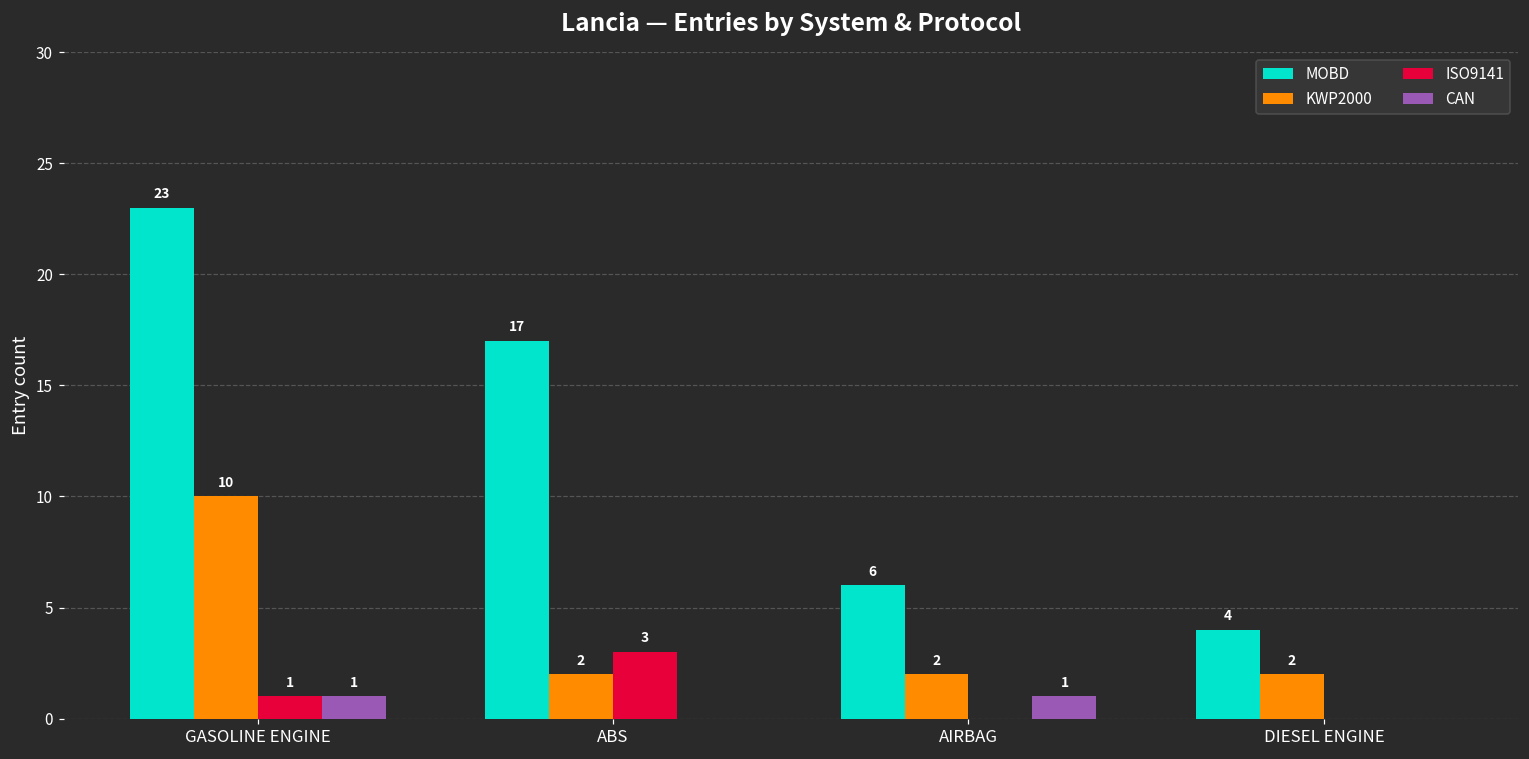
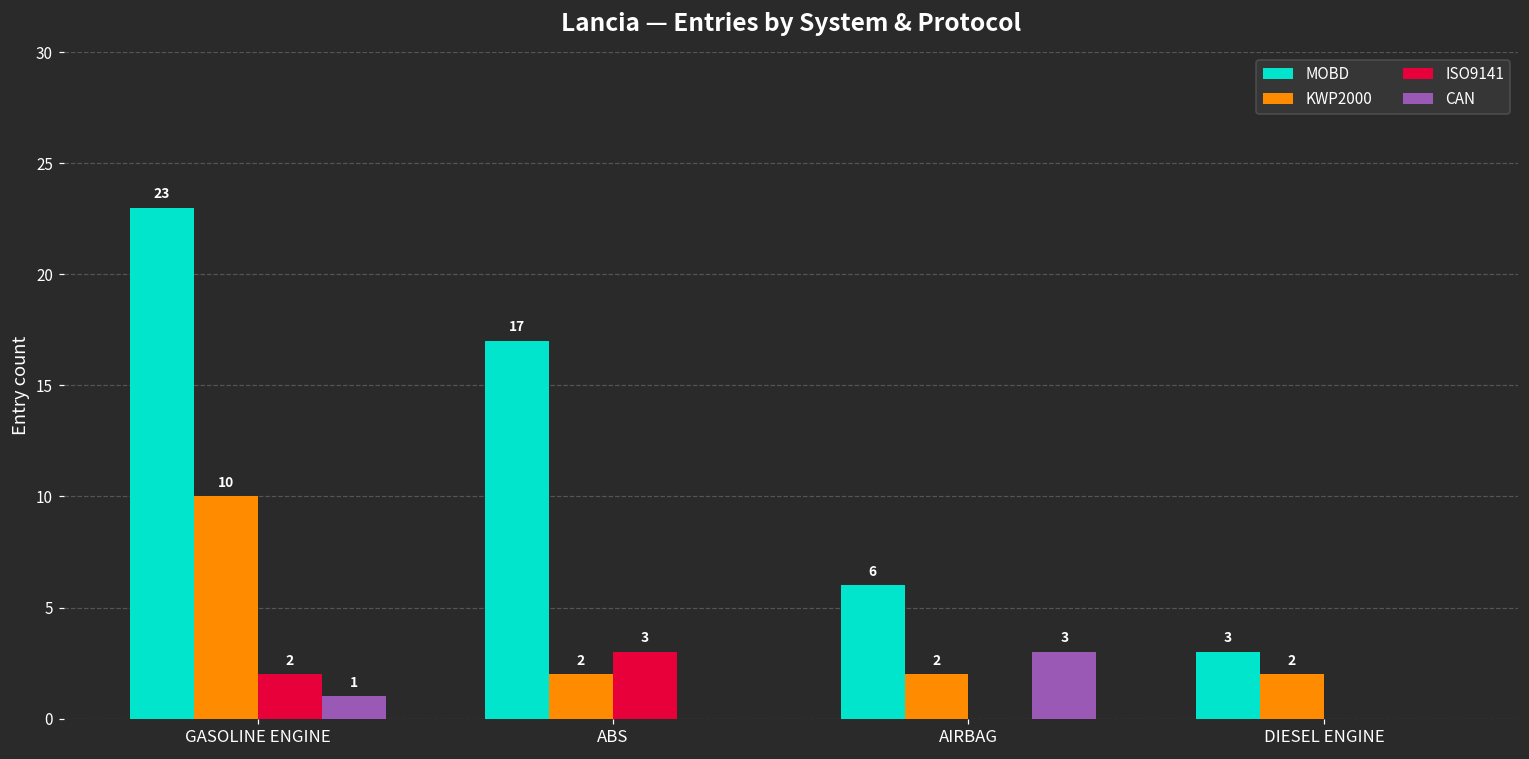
  {
    "MOBD": {
      "GASOLINE ENGINE": 23,
      "ABS": 17,
      "AIRBAG": 6,
-     "DIESEL ENGINE": 4
+     "DIESEL ENGINE": 3
    },
    "KWP2000": {
      "GASOLINE ENGINE": 10,
      "ABS": 2,
      "AIRBAG": 2,
      "DIESEL ENGINE": 2
    },
    "ISO9141": {
-     "GASOLINE ENGINE": 1,
+     "GASOLINE ENGINE": 2,
      "ABS": 3
    },
    "CAN": {
      "GASOLINE ENGINE": 1,
-     "AIRBAG": 1
+     "AIRBAG": 3
    }
  }
